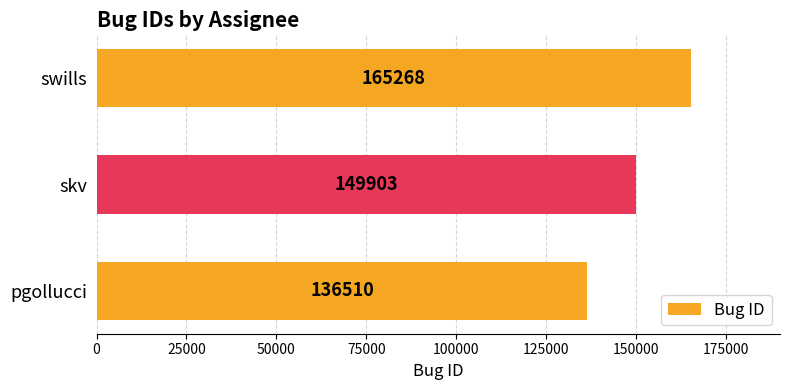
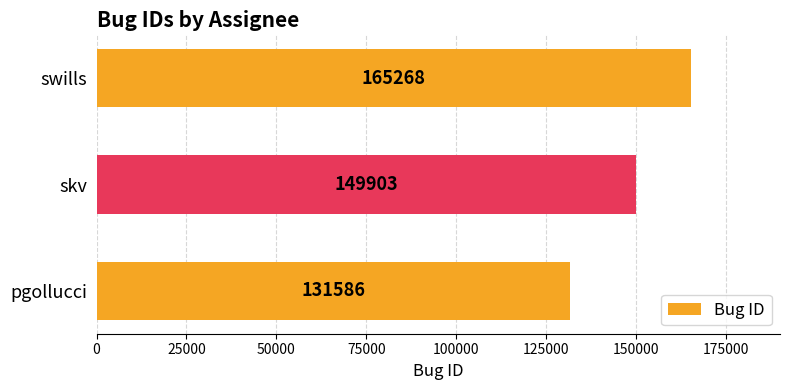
  {
    "swills": 165268,
    "skv": 149903,
-   "pgollucci": 136510
+   "pgollucci": 131586
  }
